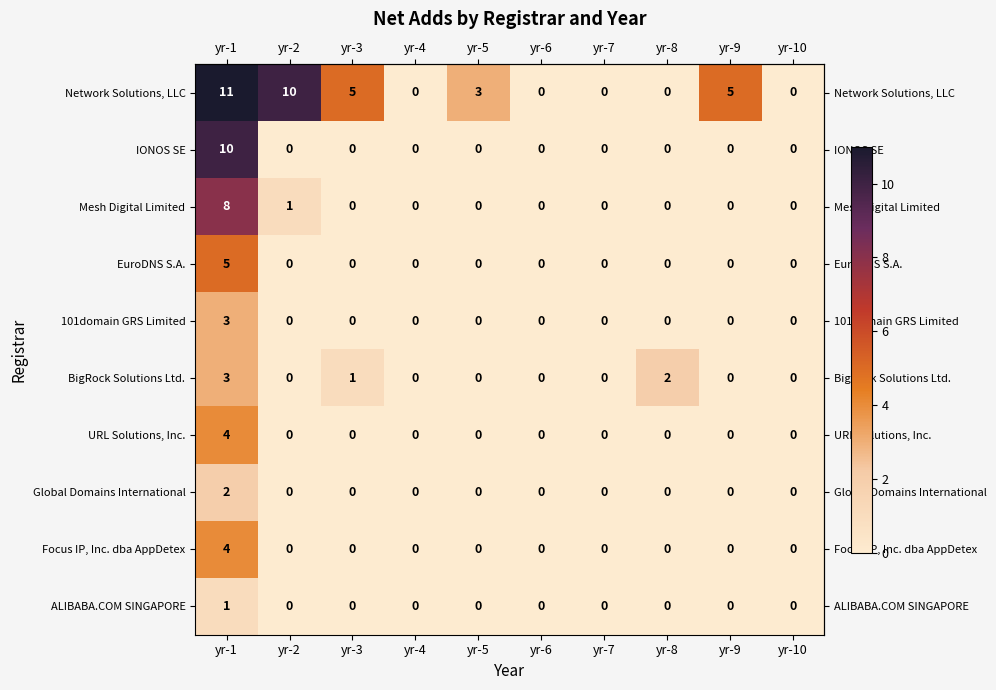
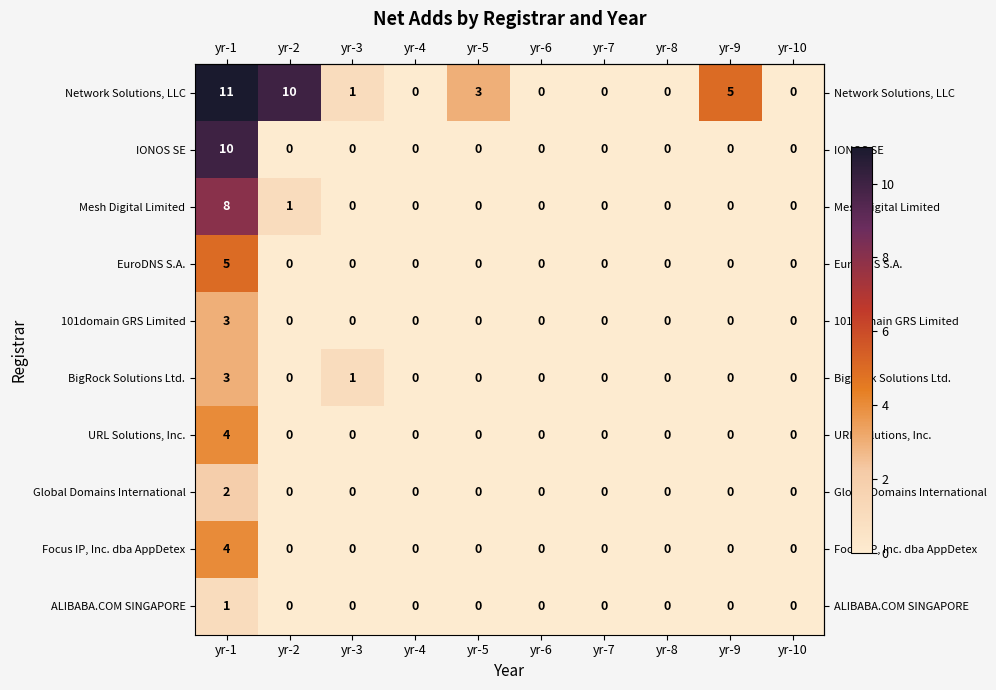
  {
    "Network Solutions, LLC": {
      "yr-1": 11,
      "yr-2": 10,
-     "yr-3": 5,
+     "yr-3": 1,
      "yr-4": 0,
      "yr-5": 3,
      "yr-6": 0,
      "yr-7": 0,
      "yr-8": 0,
      "yr-9": 5,
      "yr-10": 0
    },
    "IONOS SE": {
      "yr-1": 10,
      "yr-2": 0,
      "yr-3": 0,
      "yr-4": 0,
      "yr-5": 0,
      "yr-6": 0,
      "yr-7": 0,
      "yr-8": 0,
      "yr-9": 0,
      "yr-10": 0
    },
    "Mesh Digital Limited": {
      "yr-1": 8,
      "yr-2": 1,
      "yr-3": 0,
      "yr-4": 0,
      "yr-5": 0,
      "yr-6": 0,
      "yr-7": 0,
      "yr-8": 0,
      "yr-9": 0,
      "yr-10": 0
    },
    "EuroDNS S.A.": {
      "yr-1": 5,
      "yr-2": 0,
      "yr-3": 0,
      "yr-4": 0,
      "yr-5": 0,
      "yr-6": 0,
      "yr-7": 0,
      "yr-8": 0,
      "yr-9": 0,
      "yr-10": 0
    },
    "101domain GRS Limited": {
      "yr-1": 3,
      "yr-2": 0,
      "yr-3": 0,
      "yr-4": 0,
      "yr-5": 0,
      "yr-6": 0,
      "yr-7": 0,
      "yr-8": 0,
      "yr-9": 0,
      "yr-10": 0
    },
    "BigRock Solutions Ltd.": {
      "yr-1": 3,
      "yr-2": 0,
      "yr-3": 1,
      "yr-4": 0,
      "yr-5": 0,
      "yr-6": 0,
      "yr-7": 0,
-     "yr-8": 2,
+     "yr-8": 0,
      "yr-9": 0,
      "yr-10": 0
    },
    "URL Solutions, Inc.": {
      "yr-1": 4,
      "yr-2": 0,
      "yr-3": 0,
      "yr-4": 0,
      "yr-5": 0,
      "yr-6": 0,
      "yr-7": 0,
      "yr-8": 0,
      "yr-9": 0,
      "yr-10": 0
    },
    "Global Domains International": {
      "yr-1": 2,
      "yr-2": 0,
      "yr-3": 0,
      "yr-4": 0,
      "yr-5": 0,
      "yr-6": 0,
      "yr-7": 0,
      "yr-8": 0,
      "yr-9": 0,
      "yr-10": 0
    },
    "Focus IP, Inc. dba AppDetex": {
      "yr-1": 4,
      "yr-2": 0,
      "yr-3": 0,
      "yr-4": 0,
      "yr-5": 0,
      "yr-6": 0,
      "yr-7": 0,
      "yr-8": 0,
      "yr-9": 0,
      "yr-10": 0
    },
    "ALIBABA.COM SINGAPORE": {
      "yr-1": 1,
      "yr-2": 0,
      "yr-3": 0,
      "yr-4": 0,
      "yr-5": 0,
      "yr-6": 0,
      "yr-7": 0,
      "yr-8": 0,
      "yr-9": 0,
      "yr-10": 0
    }
  }
